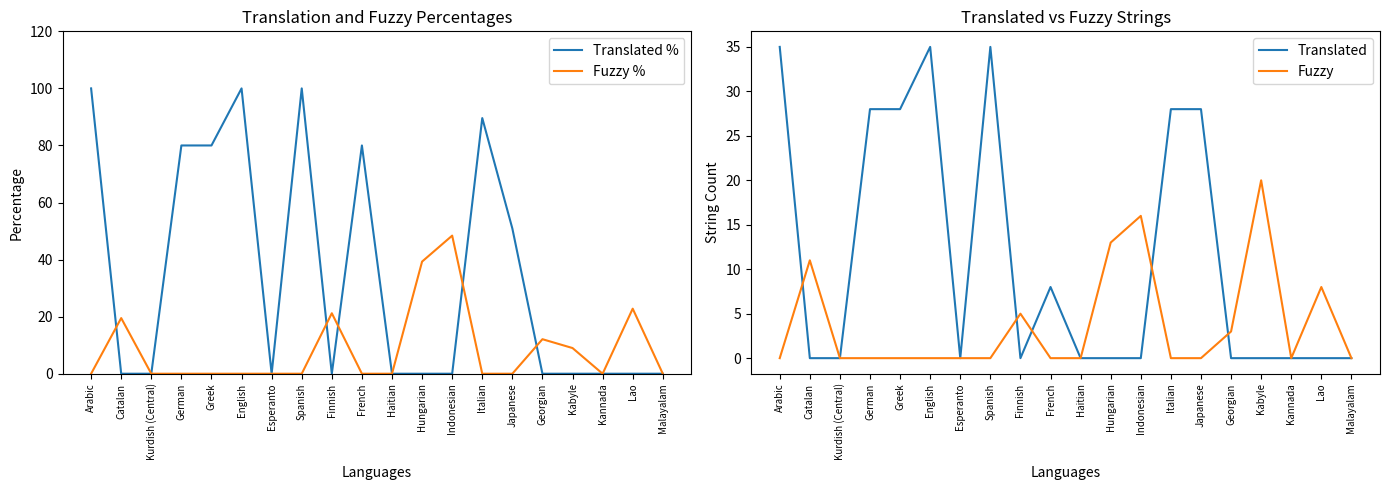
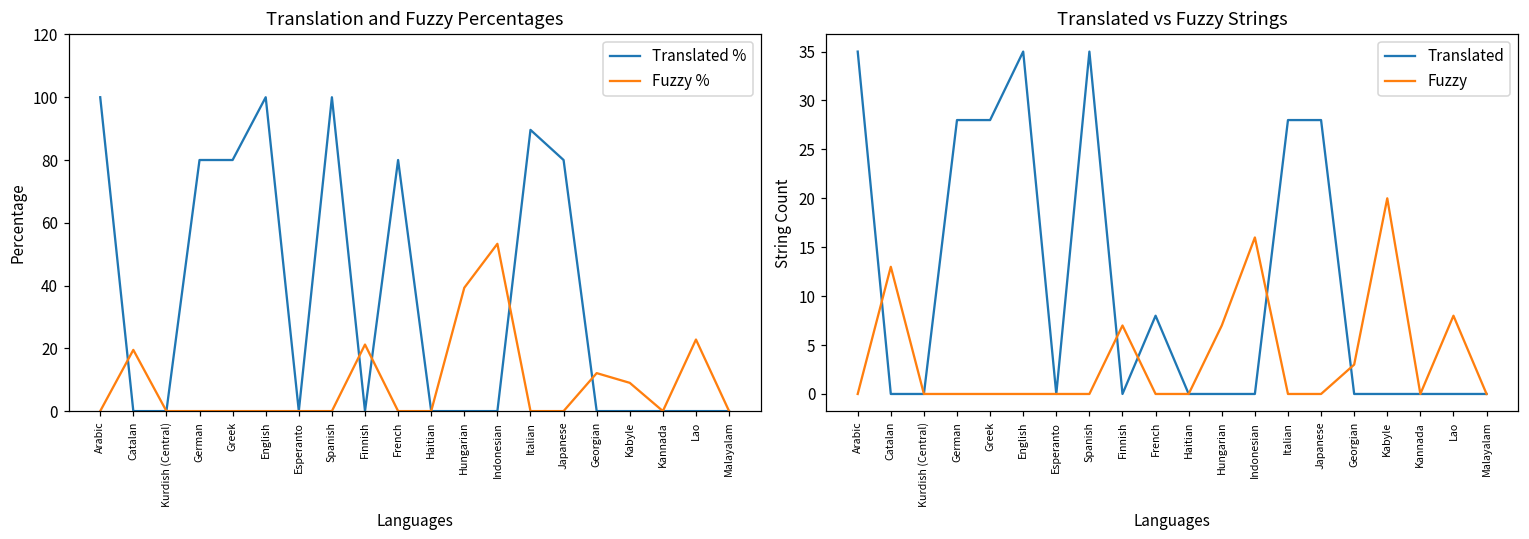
  {
    "Translation and Fuzzy Percentages": {
      "Translated %": {
        "Arabic": 100,
        "Catalan": 0,
        "German": 80,
        "Greek": 80,
        "English": 100,
        "Spanish": 100,
        "Finnish": 0,
        "French": 80,
        "Hungarian": 0,
        "Indonesian": 0,
        "Italian": 90,
-       "Japanese": 51,
+       "Japanese": 80,
        "Georgian": 0,
        "Kabyle": 0,
        "Lao": 0
      },
      "Fuzzy %": {
        "Arabic": 0,
        "Catalan": 20,
        "German": 0,
        "Greek": 0,
        "English": 0,
        "Spanish": 0,
        "Finnish": 21,
        "French": 0,
        "Hungarian": 39,
-       "Indonesian": 48,
+       "Indonesian": 53,
        "Italian": 0,
        "Japanese": 0,
        "Georgian": 12,
        "Kabyle": 9,
        "Lao": 23
      }
    },
    "Translated vs Fuzzy Strings": {
      "Translated": {
        "Arabic": 35,
        "Catalan": 0,
        "German": 28,
        "Greek": 28,
        "English": 35,
        "Spanish": 35,
        "Finnish": 0,
        "French": 8,
        "Hungarian": 0,
        "Indonesian": 0,
        "Italian": 28,
        "Japanese": 28,
        "Georgian": 0,
        "Kabyle": 0,
        "Lao": 0
      },
      "Fuzzy": {
        "Arabic": 0,
-       "Catalan": 11,
+       "Catalan": 13,
        "German": 0,
        "Greek": 0,
        "English": 0,
        "Spanish": 0,
-       "Finnish": 5,
+       "Finnish": 7,
        "French": 0,
-       "Hungarian": 13,
+       "Hungarian": 7,
        "Indonesian": 16,
        "Italian": 0,
        "Japanese": 0,
        "Georgian": 3,
        "Kabyle": 20,
        "Lao": 8
      }
    }
  }
